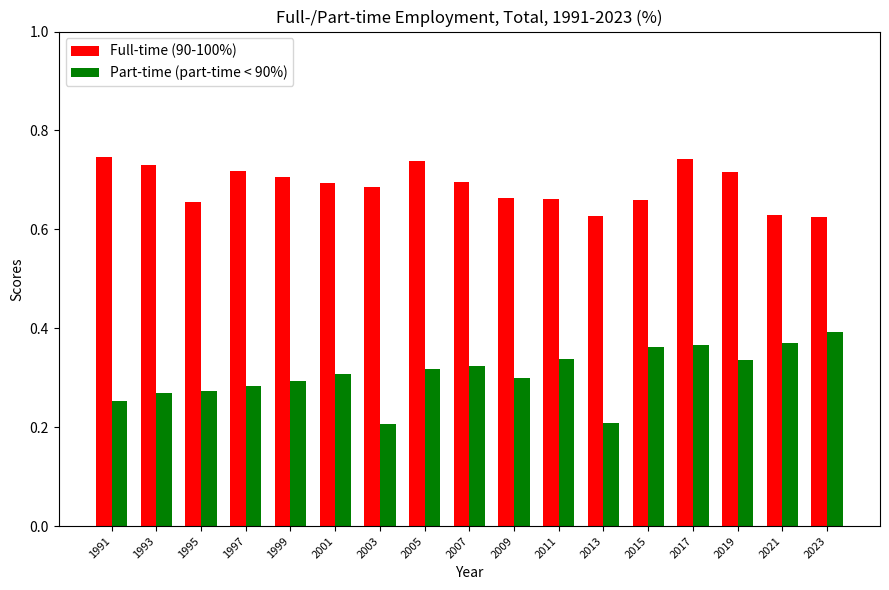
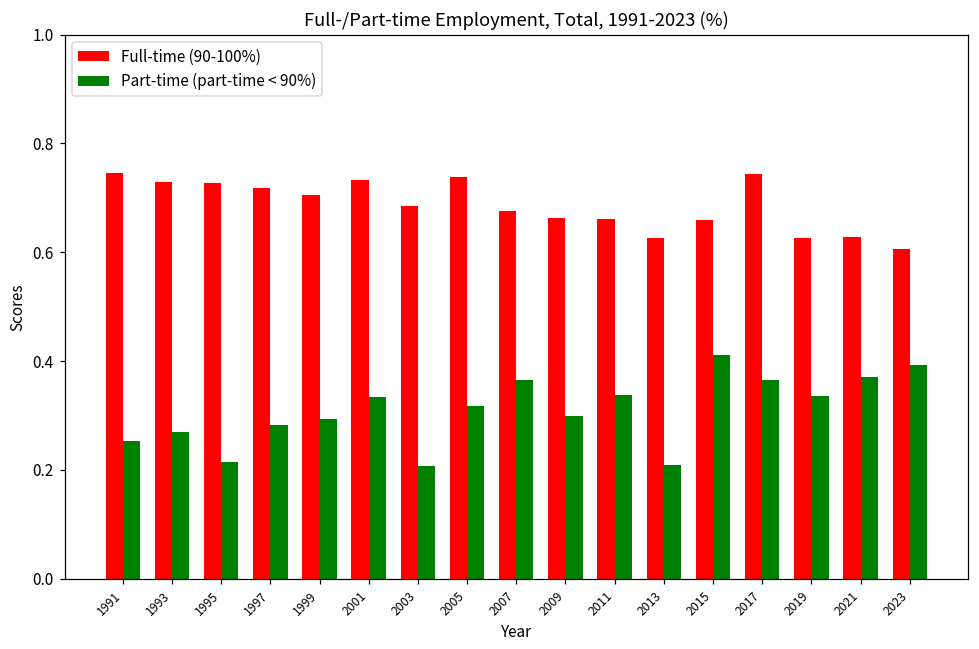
  {
    "Full-time (90-100%)": {
      "1991": 0.75,
      "1993": 0.73,
-     "1995": 0.66,
+     "1995": 0.73,
      "1997": 0.72,
      "1999": 0.71,
-     "2001": 0.69,
+     "2001": 0.73,
      "2003": 0.69,
      "2005": 0.74,
-     "2007": 0.69,
+     "2007": 0.68,
      "2009": 0.66,
      "2011": 0.66,
      "2013": 0.63,
      "2015": 0.66,
      "2017": 0.74,
-     "2019": 0.72,
+     "2019": 0.63,
      "2021": 0.63,
-     "2023": 0.62
+     "2023": 0.61
    },
    "Part-time (part-time < 90%)": {
      "1991": 0.25,
      "1993": 0.27,
-     "1995": 0.27,
+     "1995": 0.21,
      "1997": 0.28,
      "1999": 0.29,
-     "2001": 0.31,
+     "2001": 0.33,
      "2003": 0.21,
      "2005": 0.32,
-     "2007": 0.32,
+     "2007": 0.37,
      "2009": 0.30,
      "2011": 0.34,
      "2013": 0.21,
-     "2015": 0.36,
+     "2015": 0.41,
      "2017": 0.37,
      "2019": 0.34,
      "2021": 0.37,
      "2023": 0.39
    }
  }
